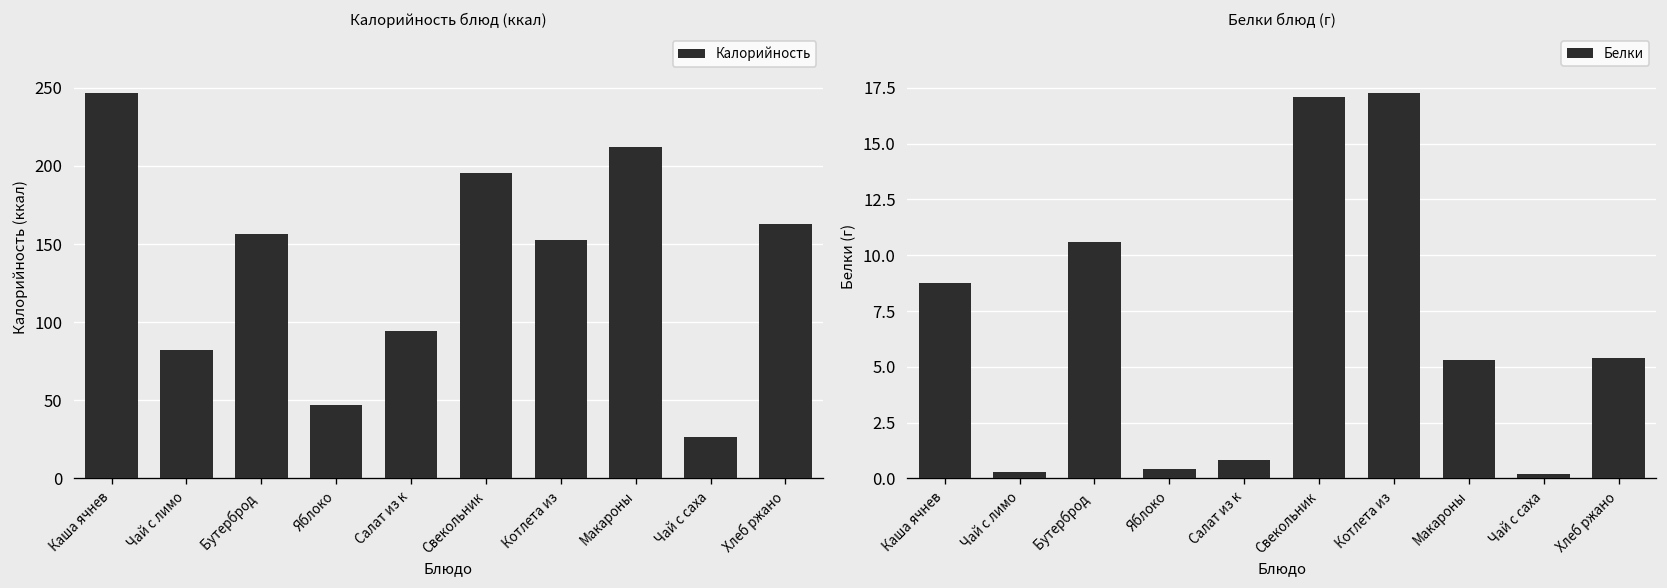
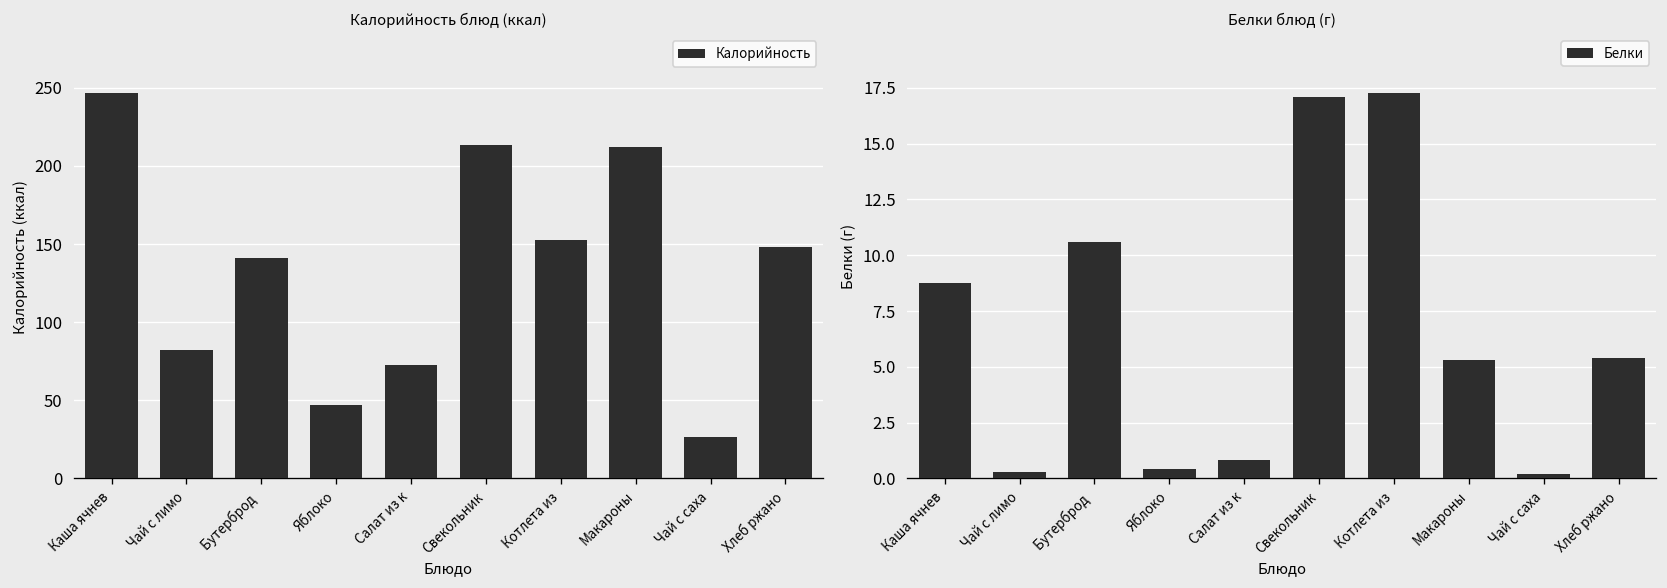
  {
    "Калорийность блюд (ккал)": {
      "Каша ячнев": 247,
      "Чай с лимо": 82,
-     "Бутерброд": 157,
+     "Бутерброд": 141,
      "Яблоко": 47,
-     "Салат из к": 95,
-     "Свекольник": 196,
+     "Салат из к": 73,
+     "Свекольник": 213,
      "Котлета из": 153,
      "Макароны": 212,
      "Чай с саха": 27,
-     "Хлеб ржано": 163
+     "Хлеб ржано": 148
    },
    "Белки блюд (г)": {
      "Каша ячнев": 8.8,
      "Чай с лимо": 0.3,
      "Бутерброд": 10.6,
      "Яблоко": 0.4,
      "Салат из к": 0.8,
      "Свекольник": 17.1,
      "Котлета из": 17.3,
      "Макароны": 5.3,
      "Чай с саха": 0.2,
      "Хлеб ржано": 5.4
    }
  }
